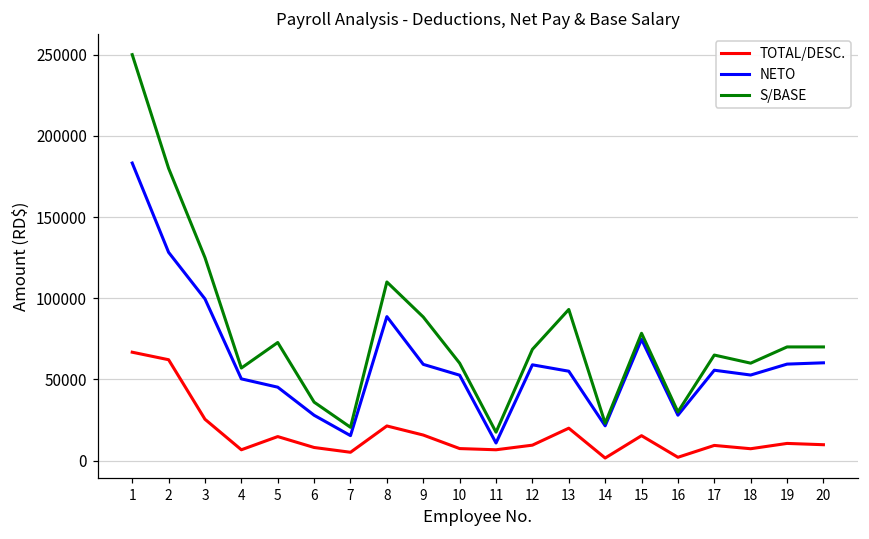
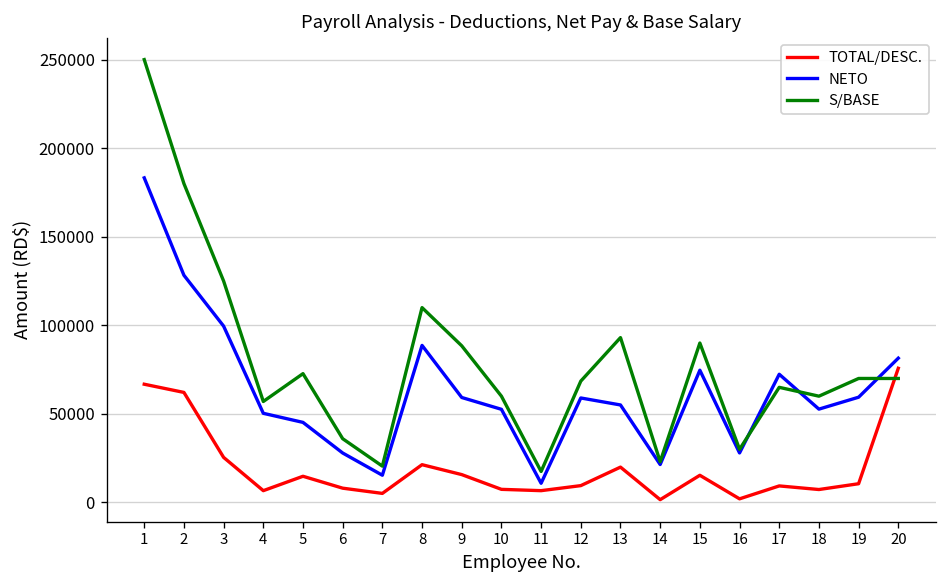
  {
    "TOTAL/DESC.": {
      "1": 67000,
      "2": 62000,
      "3": 25000,
      "4": 7000,
      "5": 15000,
      "6": 8000,
      "7": 5000,
      "8": 21000,
      "9": 16000,
      "10": 7000,
      "11": 7000,
      "12": 10000,
      "13": 20000,
      "14": 2000,
      "15": 15000,
      "16": 2000,
      "17": 9000,
      "18": 7000,
      "19": 11000,
-     "20": 10000
+     "20": 76000
    },
    "NETO": {
      "1": 183000,
      "2": 128000,
      "3": 100000,
      "4": 50000,
      "5": 45000,
      "6": 28000,
      "7": 15000,
      "8": 89000,
      "9": 59000,
      "10": 53000,
      "11": 11000,
      "12": 59000,
      "13": 55000,
      "15": 75000,
      "16": 28000,
-     "17": 56000,
+     "17": 72000,
      "18": 53000,
      "19": 59000,
-     "20": 60000
+     "20": 81000
    },
    "S/BASE": {
      "1": 250000,
      "2": 180000,
      "3": 125000,
      "4": 57000,
      "5": 73000,
      "6": 36000,
      "7": 21000,
      "8": 110000,
      "9": 88000,
      "10": 60000,
      "11": 18000,
      "12": 69000,
      "13": 93000,
-     "15": 78000,
+     "15": 90000,
      "16": 30000,
      "17": 65000,
      "18": 60000,
      "19": 70000,
      "20": 70000
    }
  }
